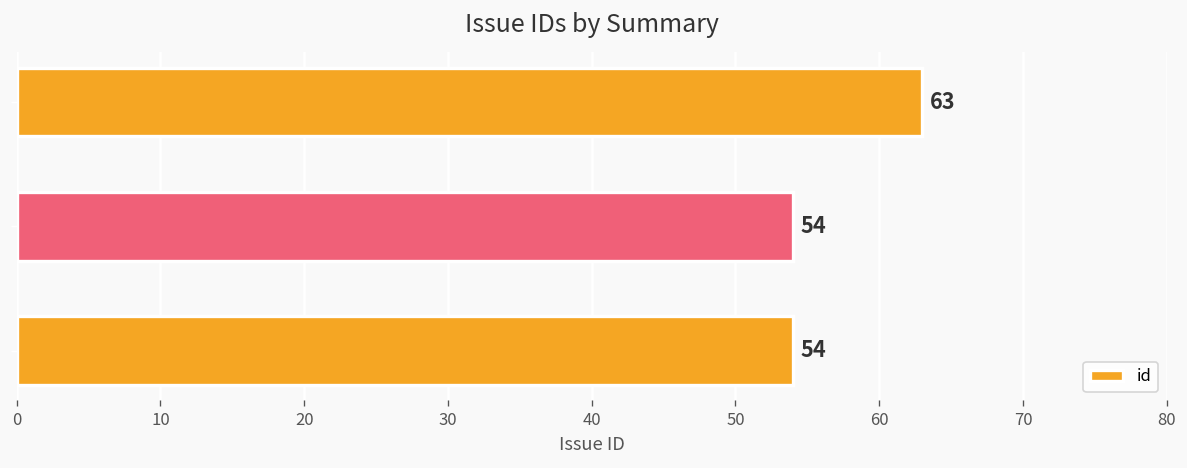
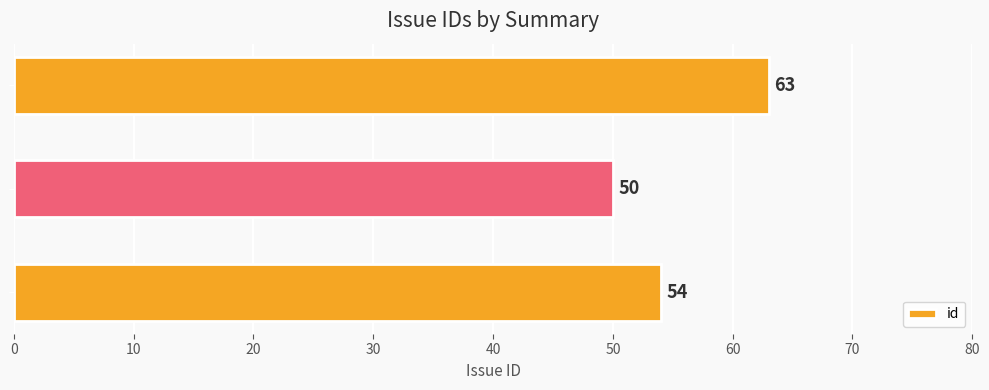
  {
    "Invalid GPX file created": 63,
-   "Automatic Declination adjustment": 54,
+   "Automatic Declination adjustment": 50,
    "cavern: Errors do not say ERROR": 54
  }
